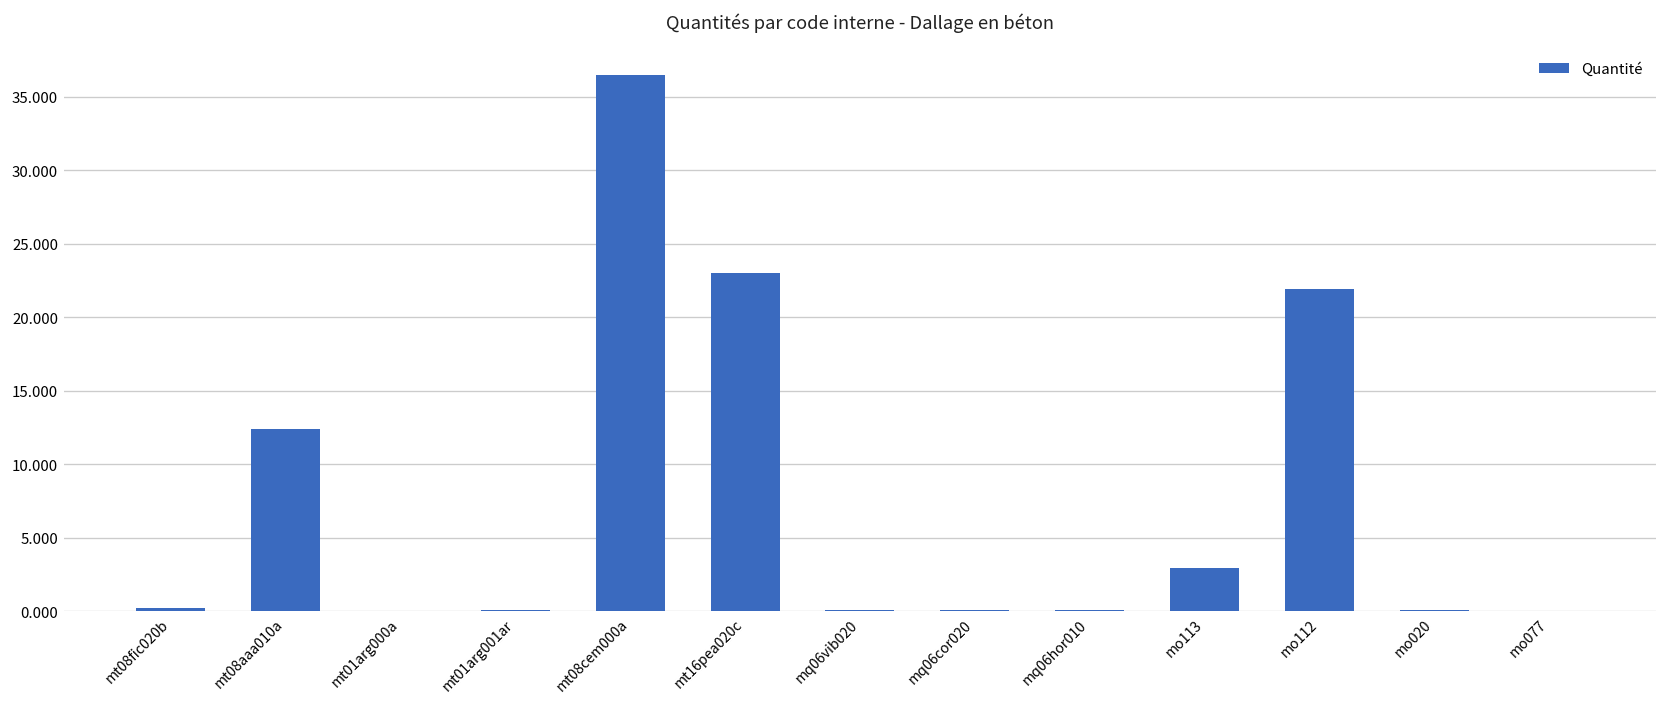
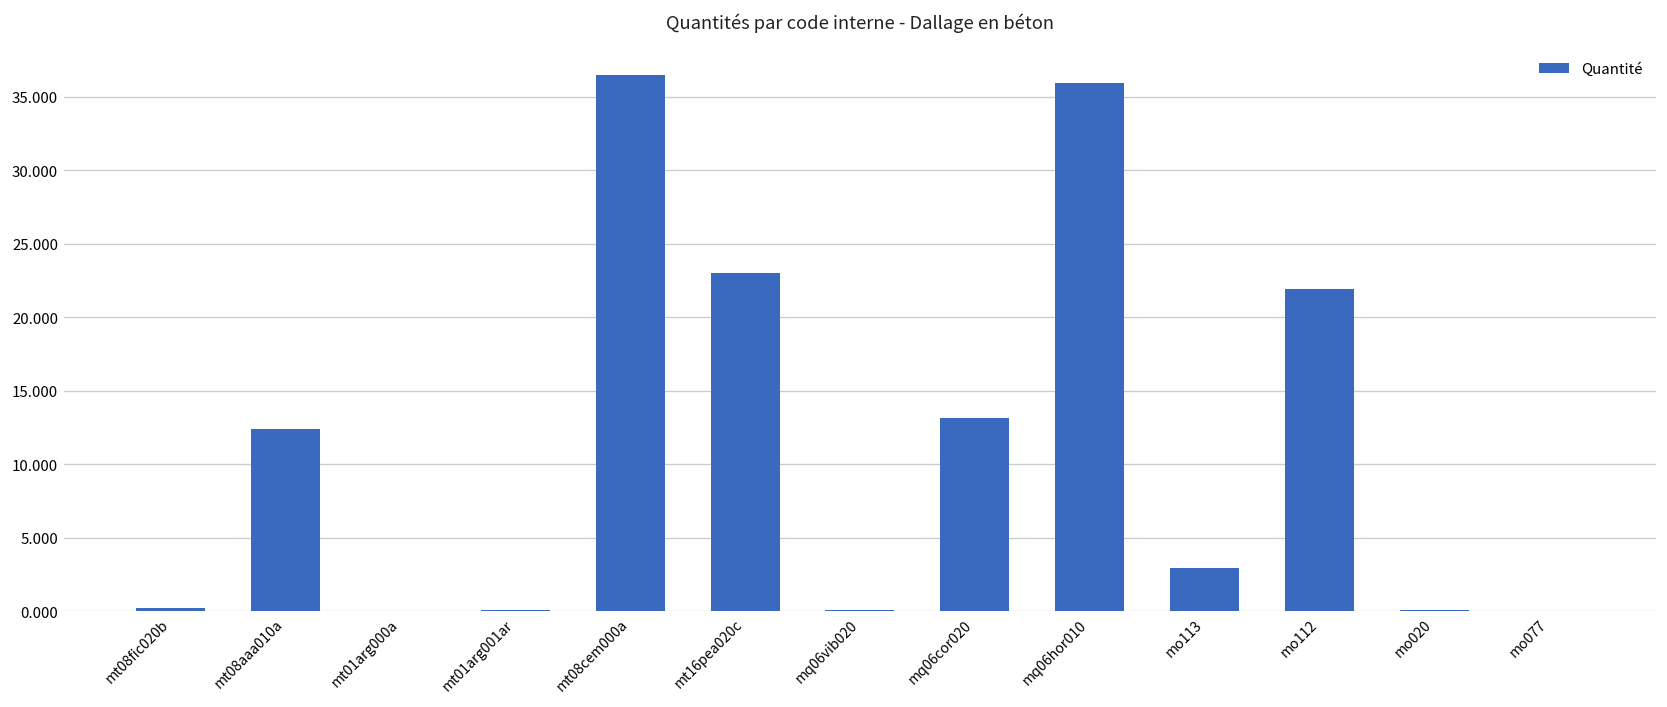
  {
    "mt08aaa010a": 12.4,
    "mt08cem000a": 36.5,
    "mt16pea020c": 23.0,
-   "mq06cor020": 0.1,
-   "mq06hor010": 0.1,
+   "mq06cor020": 13.1,
+   "mq06hor010": 35.9,
    "mo113": 2.9,
    "mo112": 21.9
  }
